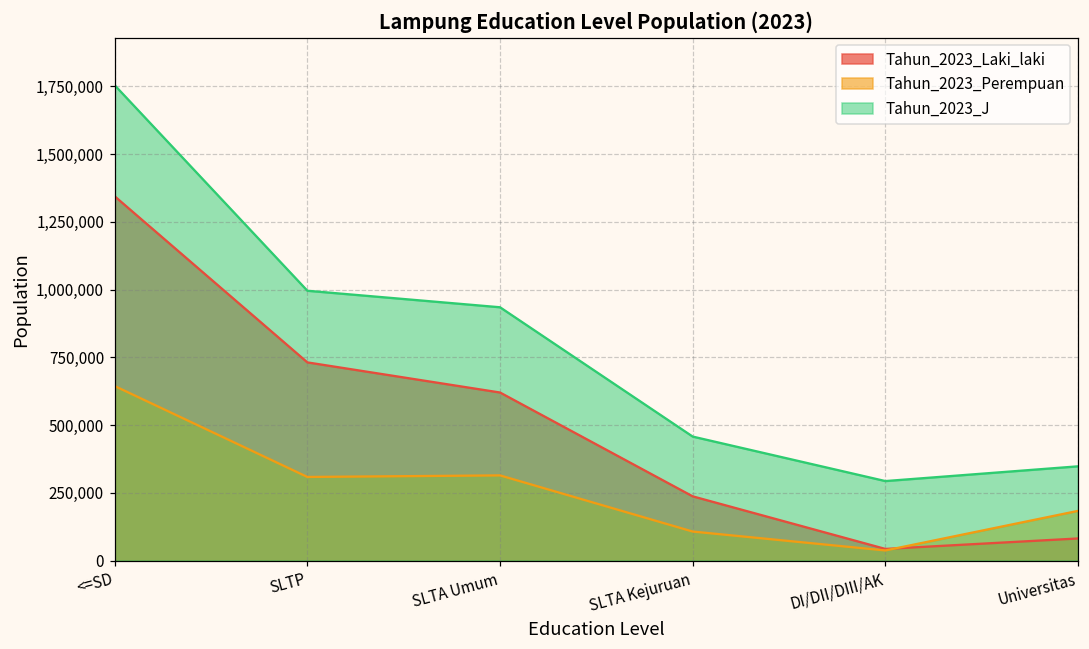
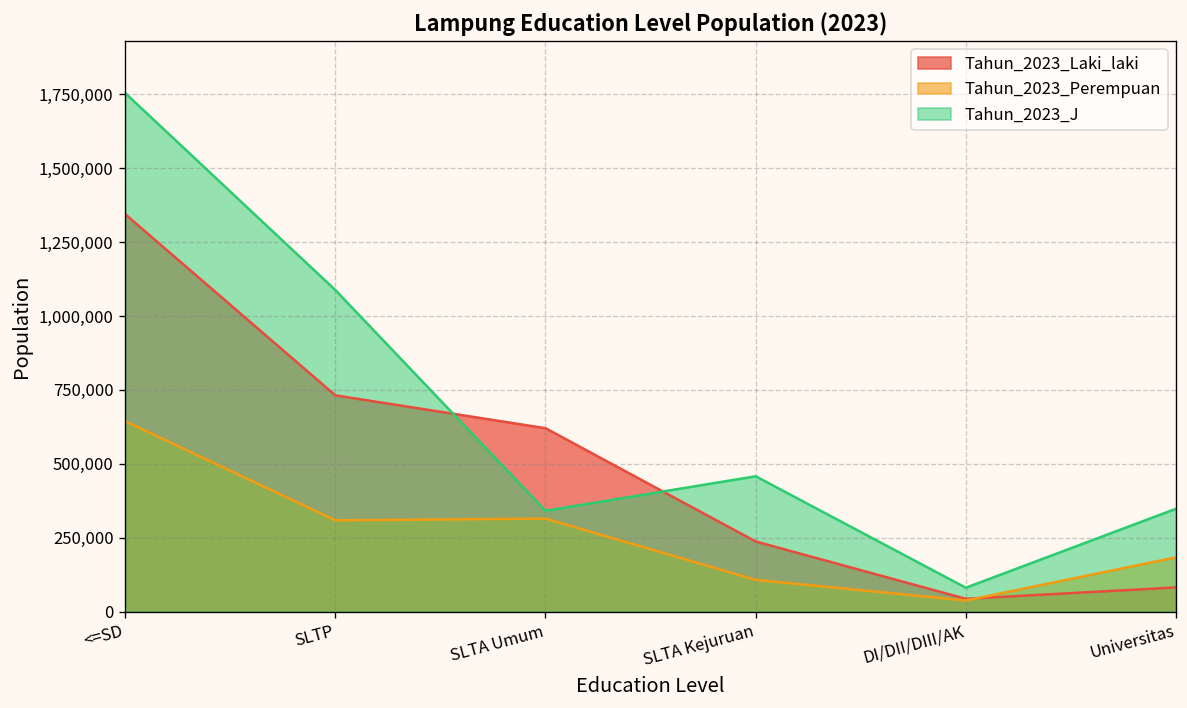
  {
    "Tahun_2023_Laki_laki": {
      "<=SD": "1,340,000",
      "SLTP": "730,000",
      "SLTA Umum": "620,000",
      "SLTA Kejuruan": "240,000",
      "Universitas": "80,000"
    },
    "Tahun_2023_Perempuan": {
      "<=SD": "640,000",
      "SLTP": "310,000",
      "SLTA Umum": "310,000",
      "SLTA Kejuruan": "110,000",
      "Universitas": "180,000"
    },
    "Tahun_2023_J": {
      "<=SD": "1,750,000",
-     "SLTP": "1,000,000",
-     "SLTA Umum": "940,000",
+     "SLTP": "1,090,000",
+     "SLTA Umum": "340,000",
      "SLTA Kejuruan": "460,000",
-     "DI/DII/DIII/AK": "290,000",
+     "DI/DII/DIII/AK": "80,000",
      "Universitas": "350,000"
    }
  }
